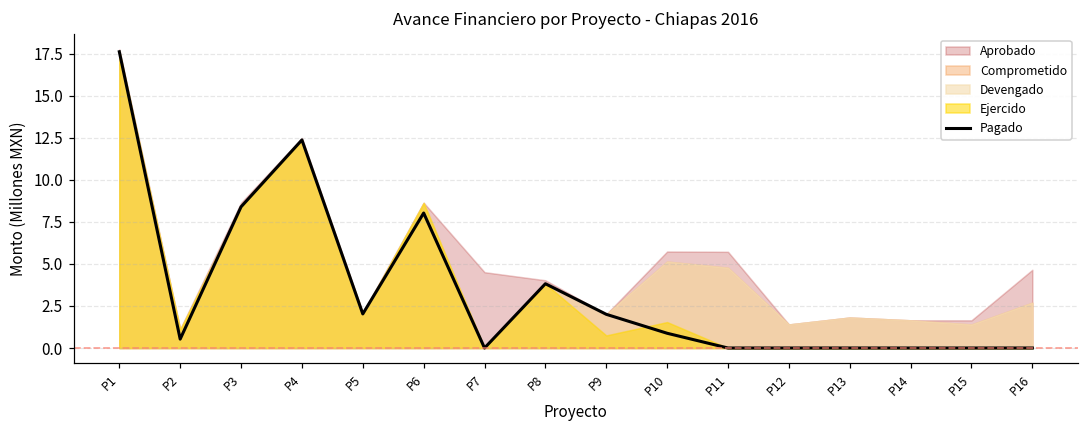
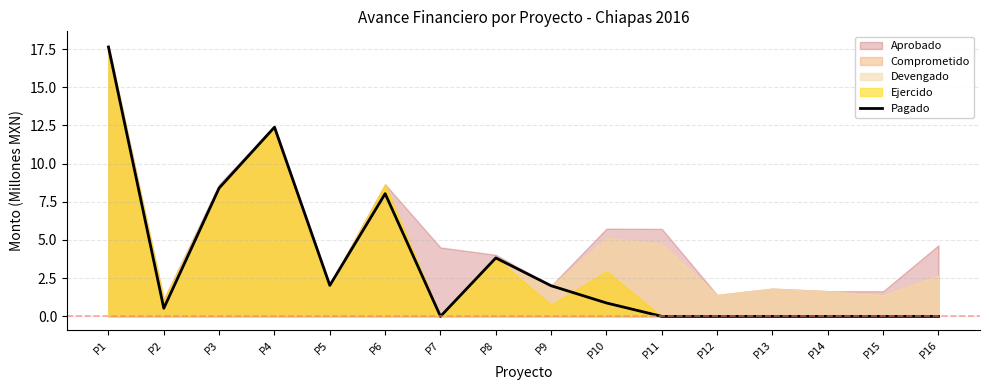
  {
    "Pagado": {
      "P2": 0.5,
      "P6": 8.0,
      "P10": 0.9
    },
    "Ejercido": {
      "P9": 0.7,
-     "P10": 1.5
+     "P10": 2.9
    }
  }
